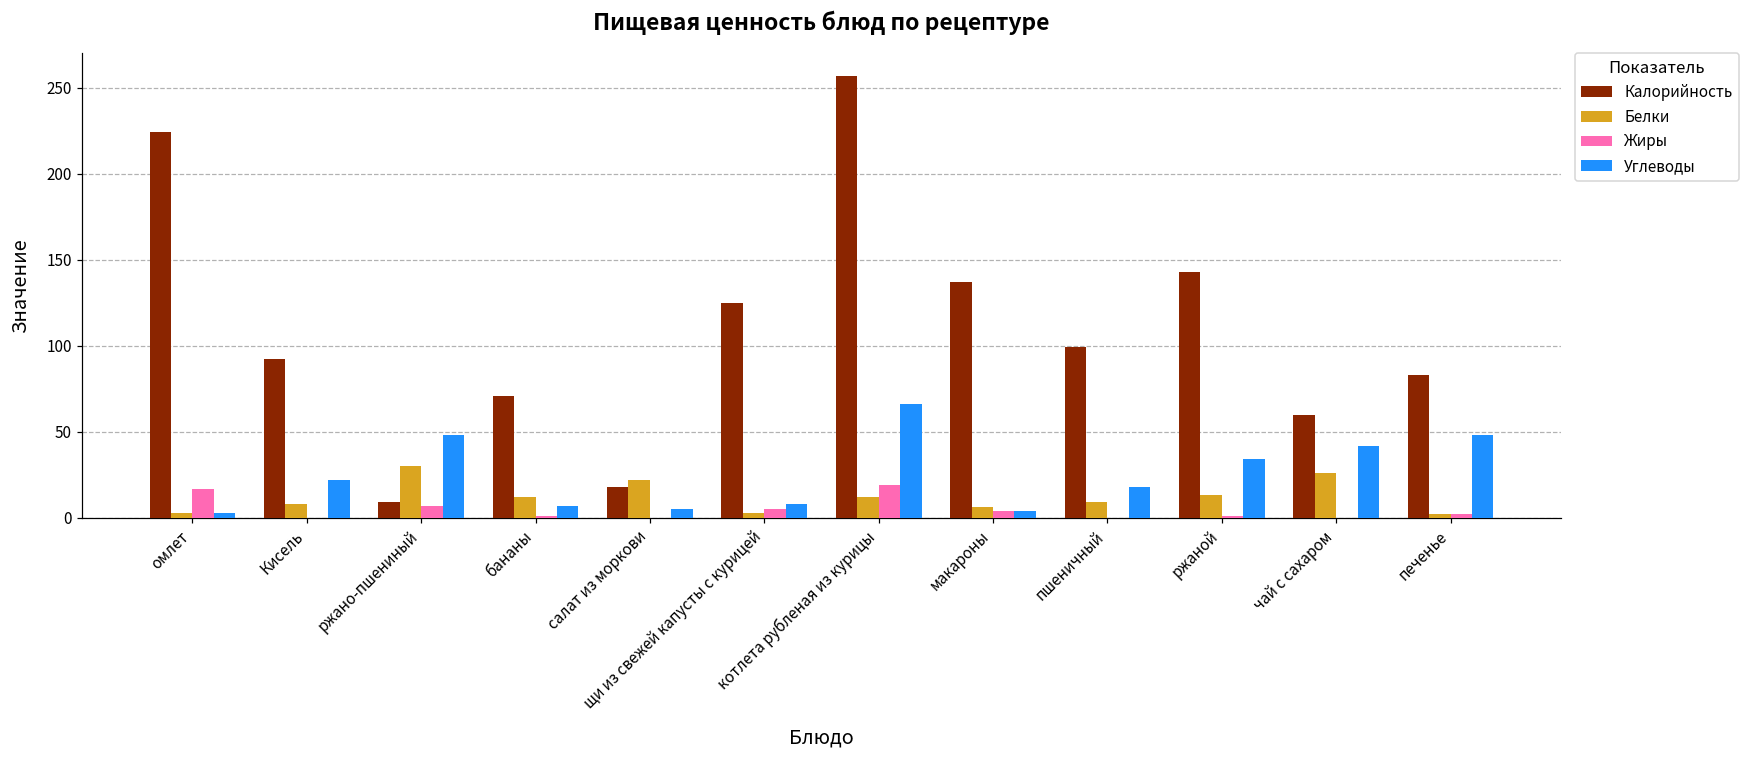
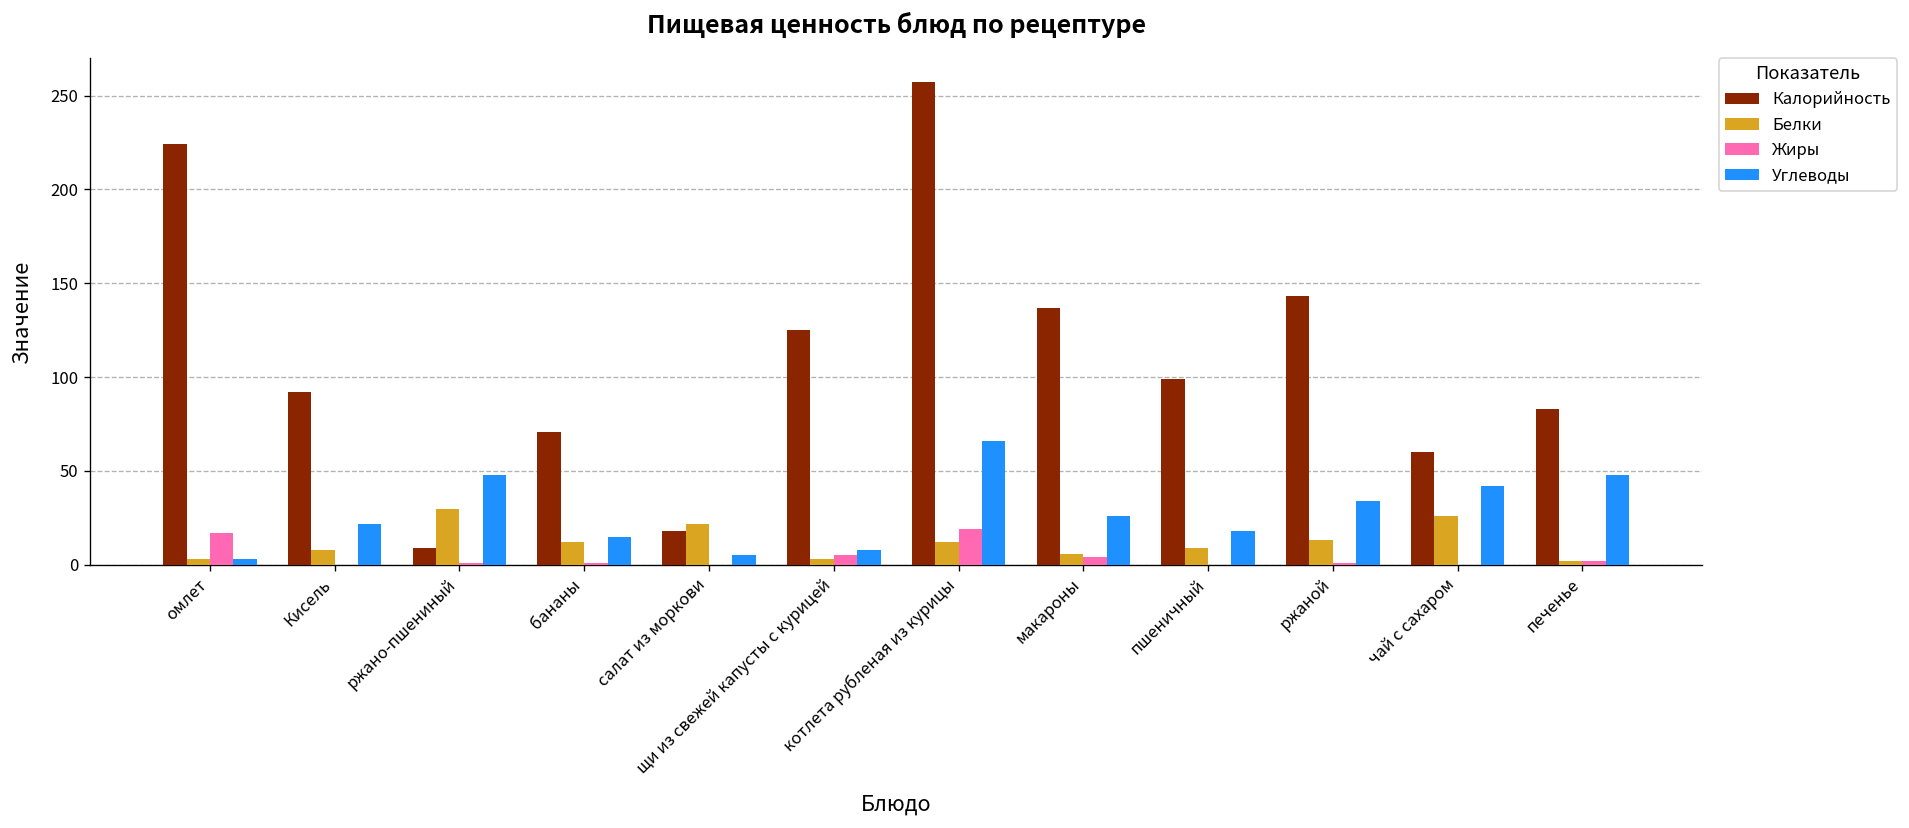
  {
    "Калорийность": {
      "омлет": 224,
      "Кисель": 92,
      "ржано-пшениный": 9,
      "бананы": 71,
      "салат из моркови": 18,
      "щи из свежей капусты с курицей": 125,
      "котлета рубленая из курицы": 257,
      "макароны": 137,
      "пшеничный": 99,
      "ржаной": 143,
      "чай с сахаром": 60,
      "печенье": 83
    },
    "Белки": {
      "омлет": 3,
      "Кисель": 8,
      "ржано-пшениный": 30,
      "бананы": 12,
      "салат из моркови": 22,
      "щи из свежей капусты с курицей": 3,
      "котлета рубленая из курицы": 12,
      "макароны": 6,
      "пшеничный": 9,
      "ржаной": 13,
      "чай с сахаром": 26,
      "печенье": 2
    },
    "Жиры": {
      "омлет": 17,
      "Кисель": 0,
-     "ржано-пшениный": 7,
+     "ржано-пшениный": 1,
      "салат из моркови": 0,
      "щи из свежей капусты с курицей": 5,
      "котлета рубленая из курицы": 19,
      "макароны": 4,
      "пшеничный": 0,
      "чай с сахаром": 0,
      "печенье": 2
    },
    "Углеводы": {
      "омлет": 3,
      "Кисель": 22,
      "ржано-пшениный": 48,
-     "бананы": 7,
+     "бананы": 15,
      "салат из моркови": 5,
      "щи из свежей капусты с курицей": 8,
      "котлета рубленая из курицы": 66,
-     "макароны": 4,
+     "макароны": 26,
      "пшеничный": 18,
      "ржаной": 34,
      "чай с сахаром": 42,
      "печенье": 48
    }
  }
